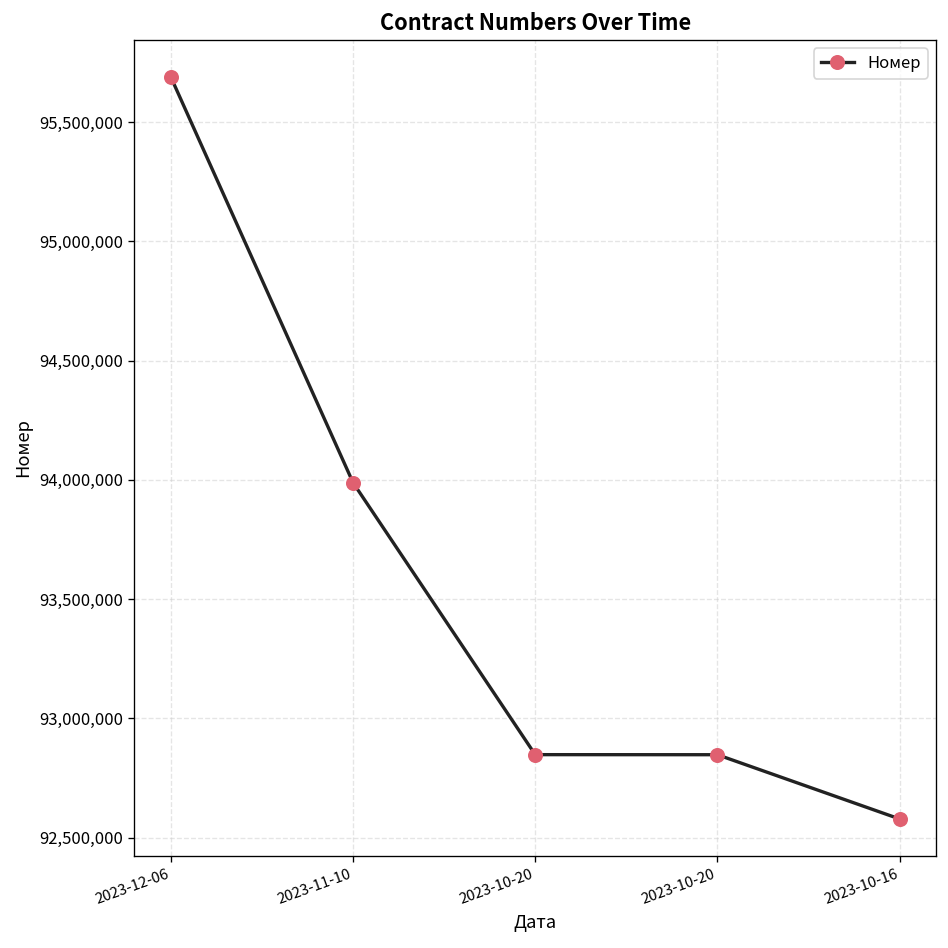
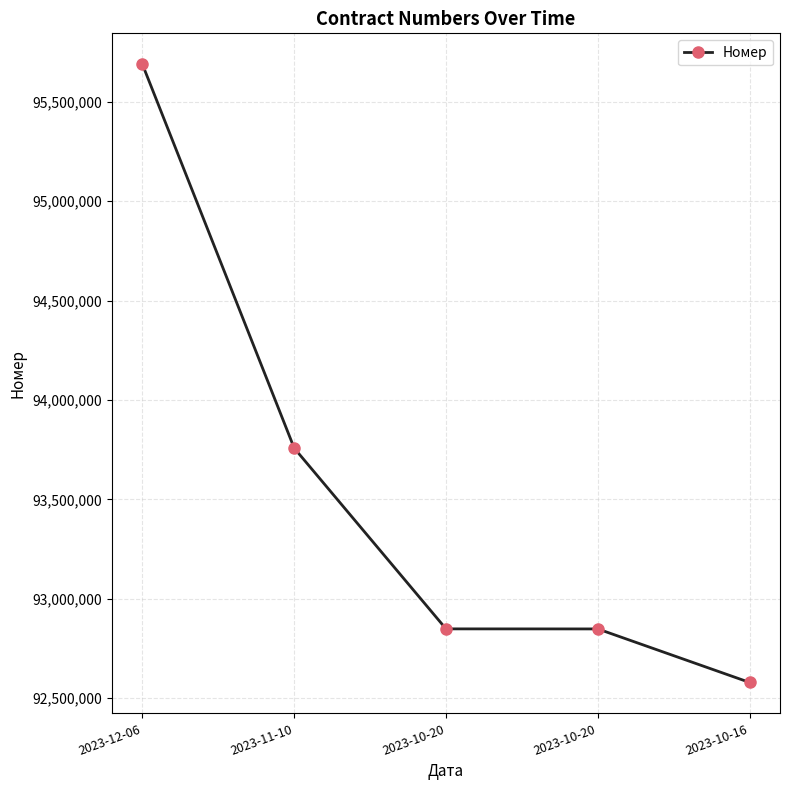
  {
    "2023-12-06": "95,690,000",
-   "2023-11-10": "93,990,000",
+   "2023-11-10": "93,760,000",
    "2023-10-16": "92,580,000"
  }
